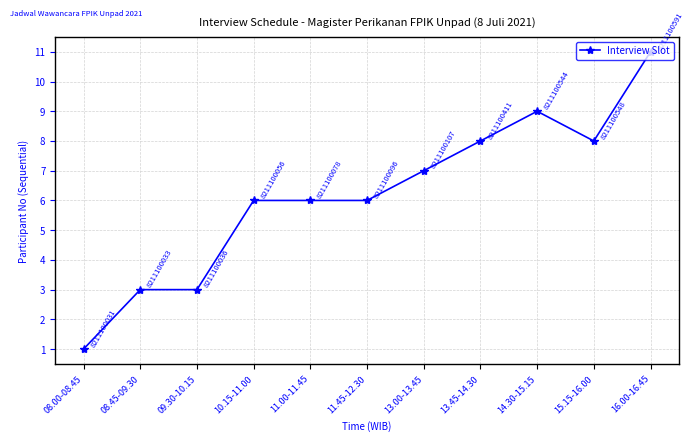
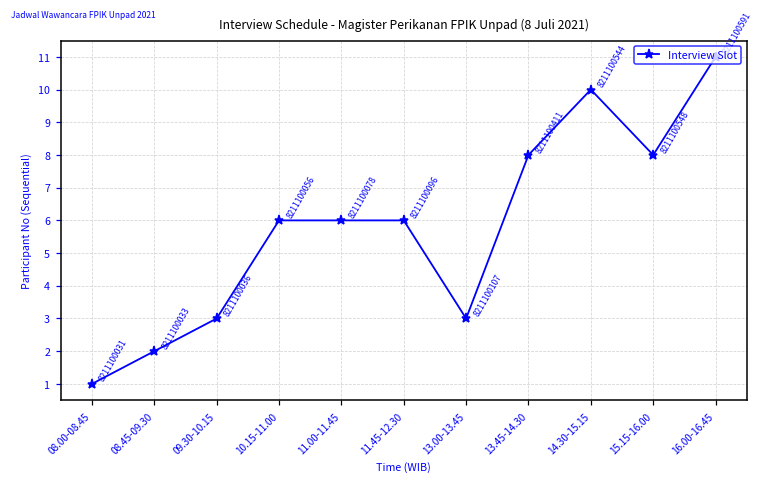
  {
-   "08.45-09.30": 3,
-   "13.00-13.45": 7,
-   "14.30-15.15": 9
+   "08.45-09.30": 2,
+   "13.00-13.45": 3,
+   "14.30-15.15": 10
  }
